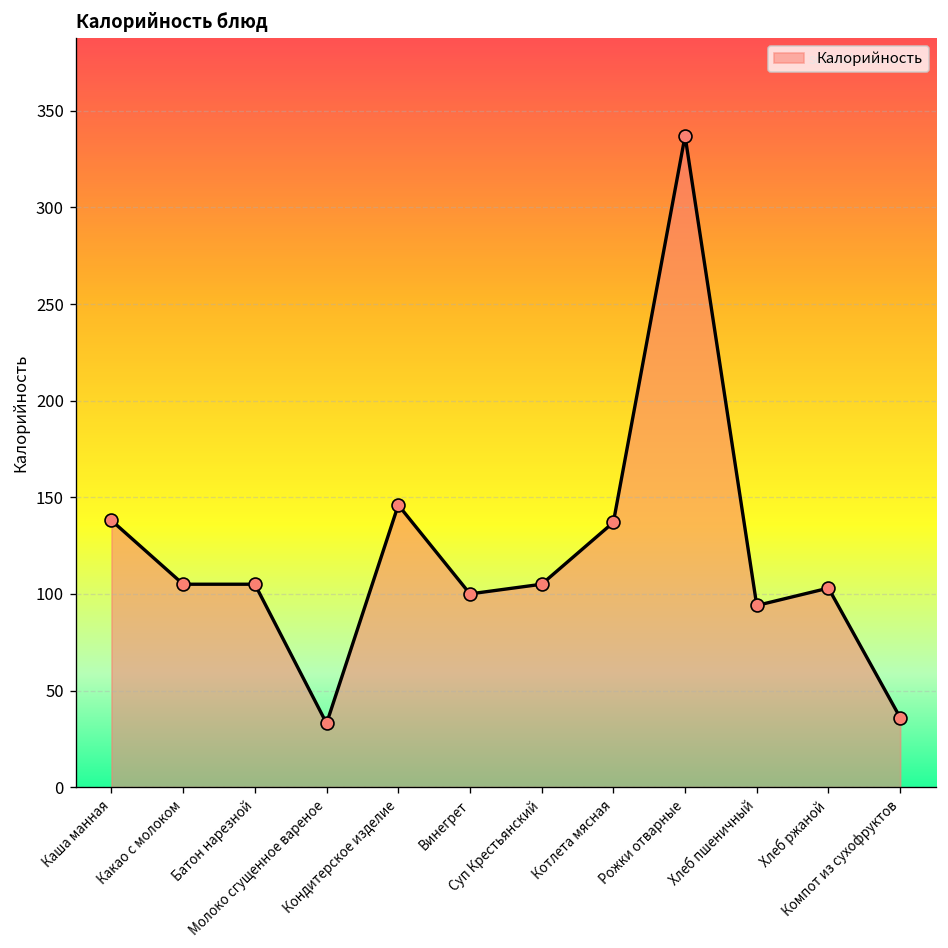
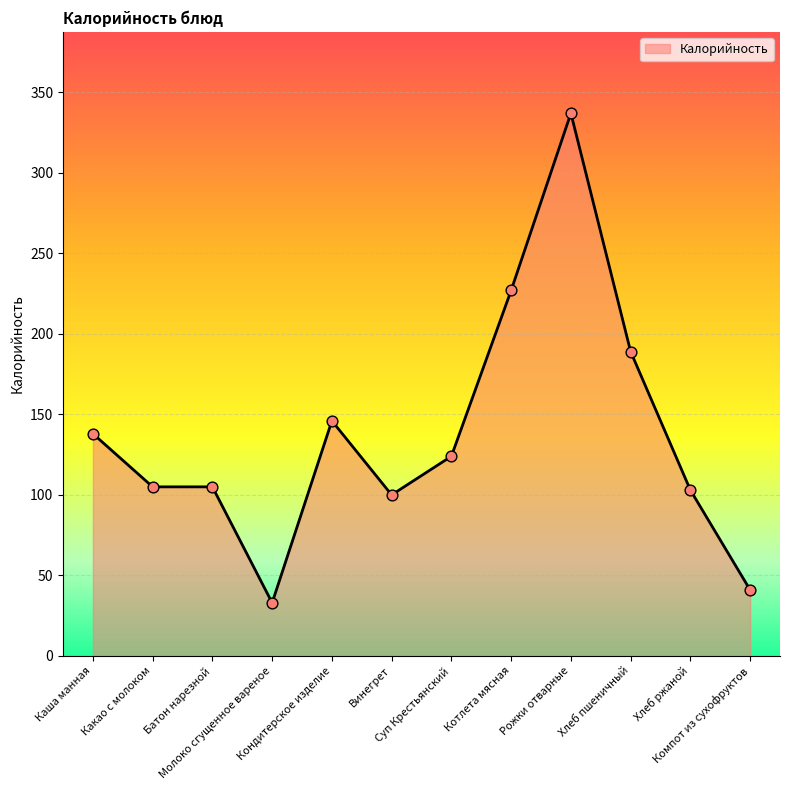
  {
    "Каша манная": 138,
    "Какао с молоком": 105,
    "Батон нарезной": 105,
    "Молоко сгущенное вареное": 33,
    "Кондитерское изделие": 146,
    "Винегрет": 100,
-   "Суп Крестьянский": 105,
-   "Котлета мясная": 137,
+   "Суп Крестьянский": 124,
+   "Котлета мясная": 227,
    "Рожки отварные": 337,
-   "Хлеб пшеничный": 94,
+   "Хлеб пшеничный": 189,
    "Хлеб ржаной": 103,
-   "Компот из сухофруктов": 36
+   "Компот из сухофруктов": 41
  }
